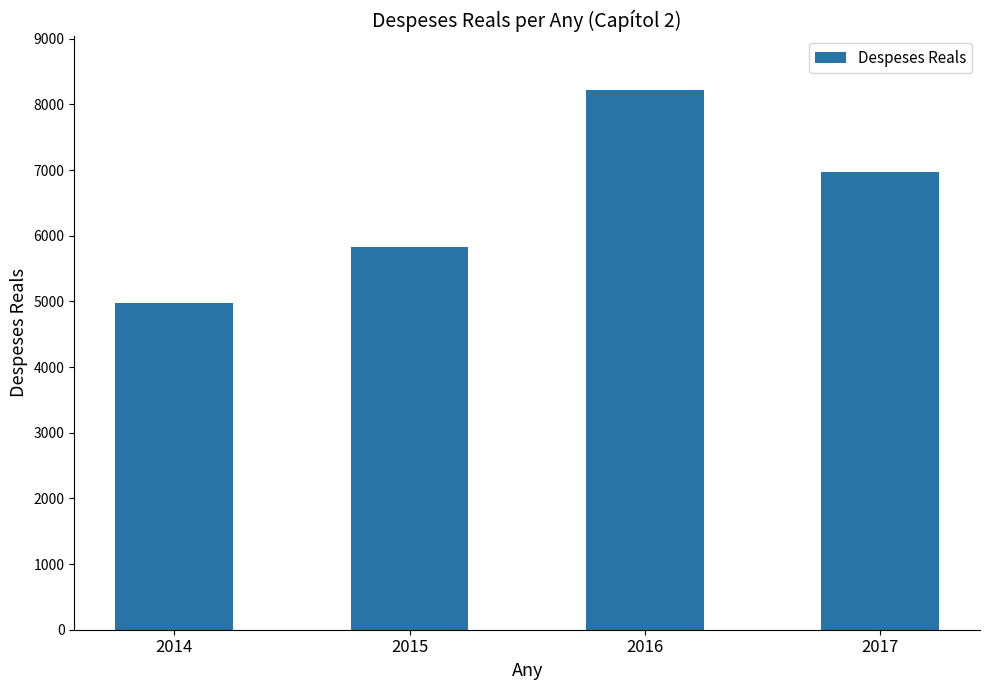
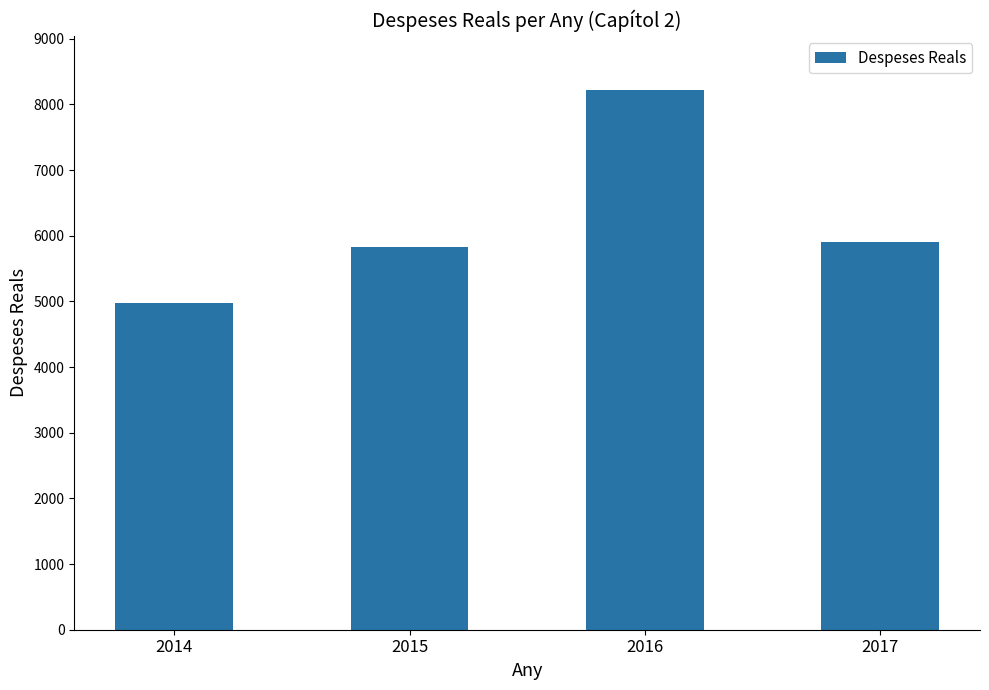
  {
    "2014": 5000,
    "2015": 5800,
    "2016": 8200,
-   "2017": 7000
+   "2017": 5900
  }
